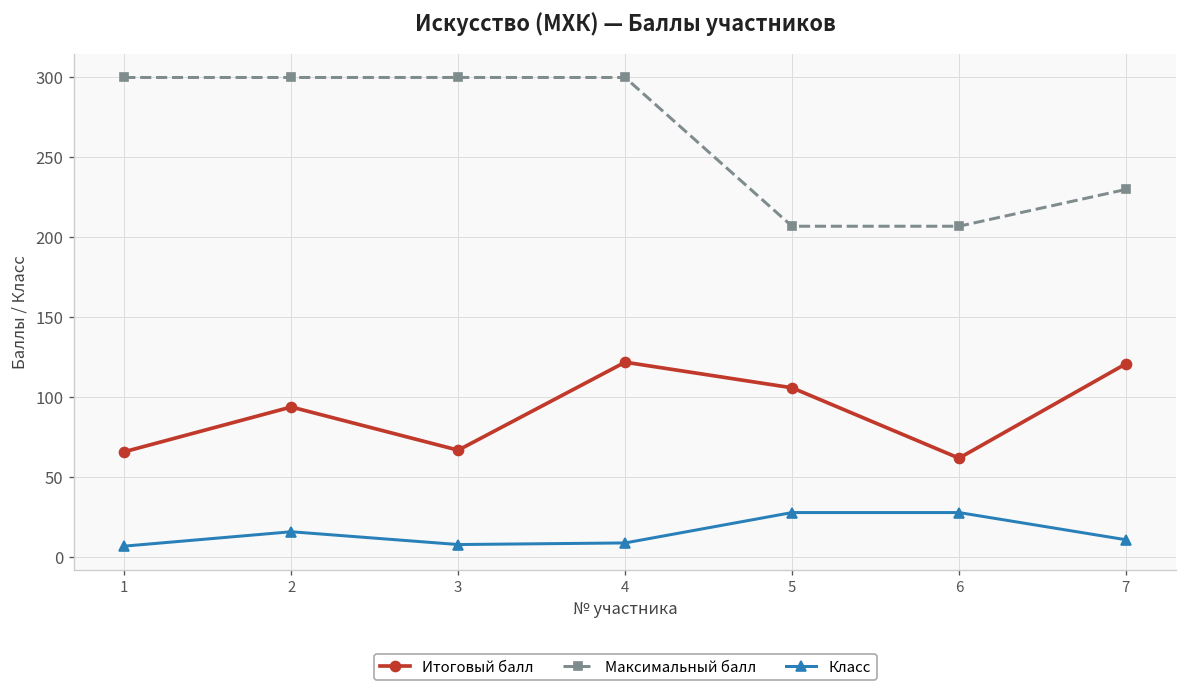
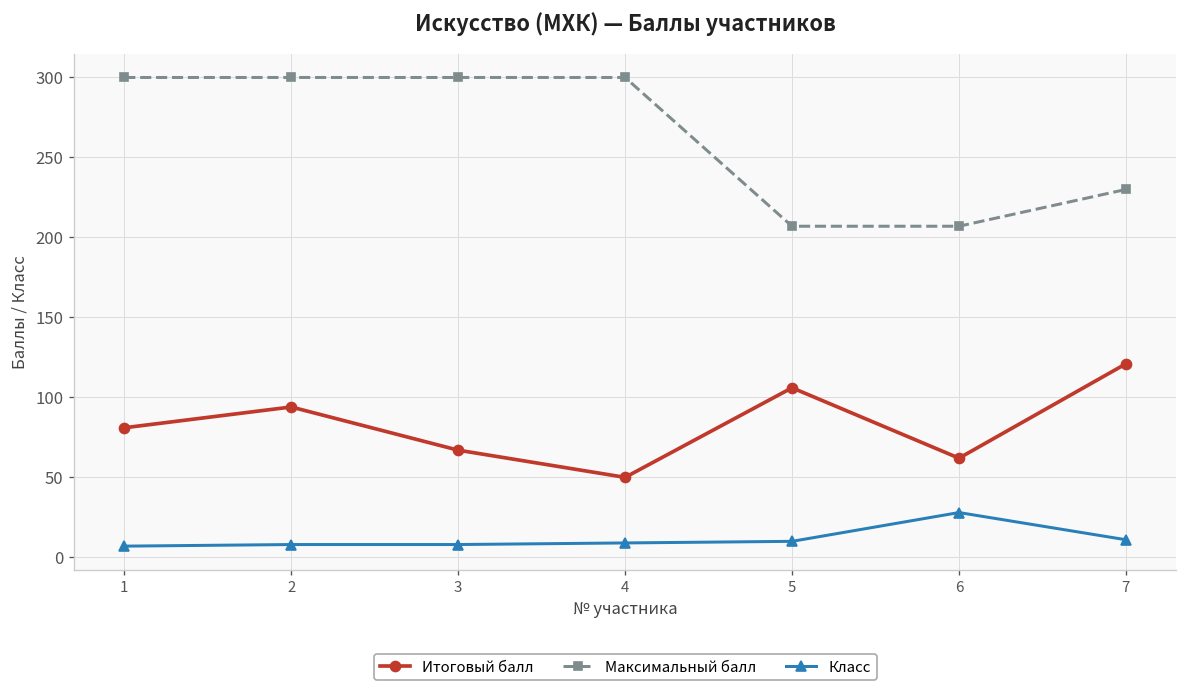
  {
    "Итоговый балл": {
-     "1": 66,
+     "1": 81,
      "2": 94,
      "3": 67,
-     "4": 122,
+     "4": 50,
      "5": 106,
      "6": 62,
      "7": 121
    },
    "Максимальный балл": {
      "1": 300,
      "2": 300,
      "3": 300,
      "4": 300,
      "5": 207,
      "6": 207,
      "7": 230
    },
    "Класс": {
      "1": 7,
-     "2": 16,
+     "2": 8,
      "3": 8,
      "4": 9,
-     "5": 28,
+     "5": 10,
      "6": 28,
      "7": 11
    }
  }
